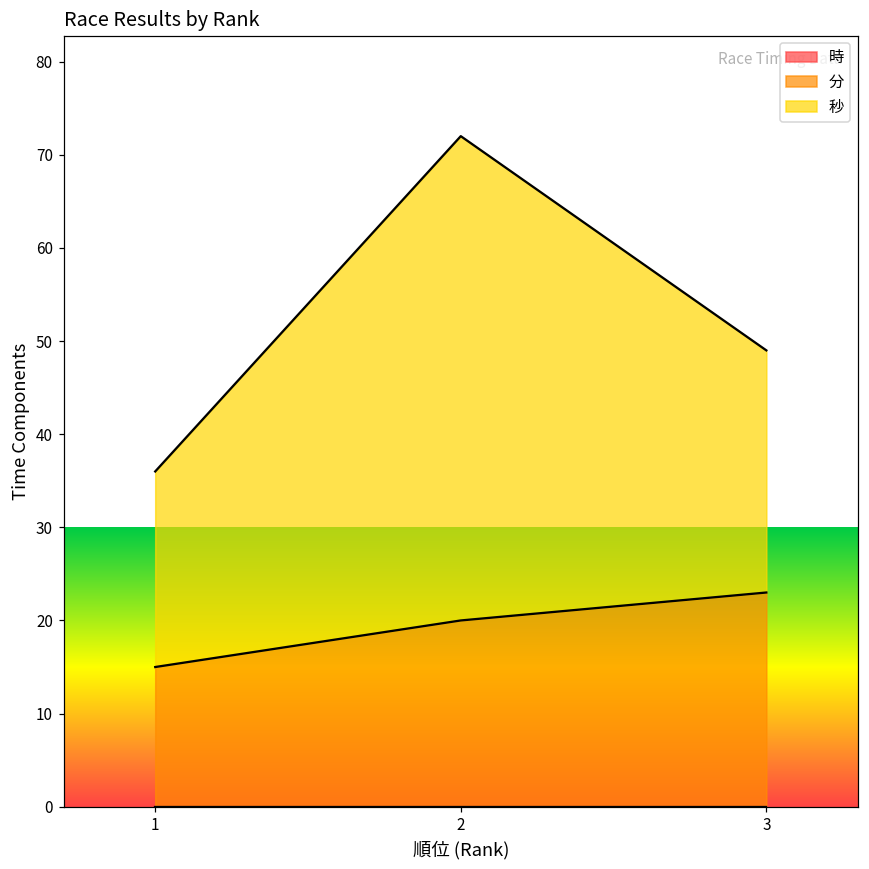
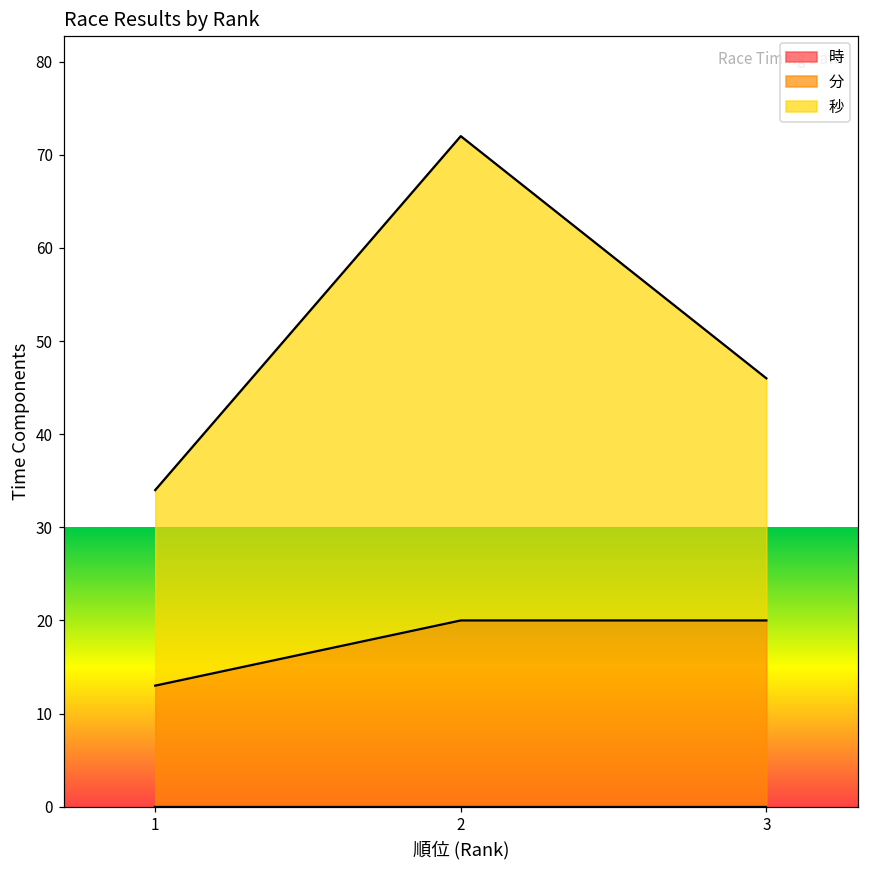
  {
    "時": {
      "1": 0,
      "2": 0,
      "3": 0
    },
    "分": {
-     "1": 15,
+     "1": 13,
      "2": 20,
-     "3": 23
+     "3": 20
    },
    "秒": {
      "1": 21,
      "2": 52,
      "3": 26
    }
  }
